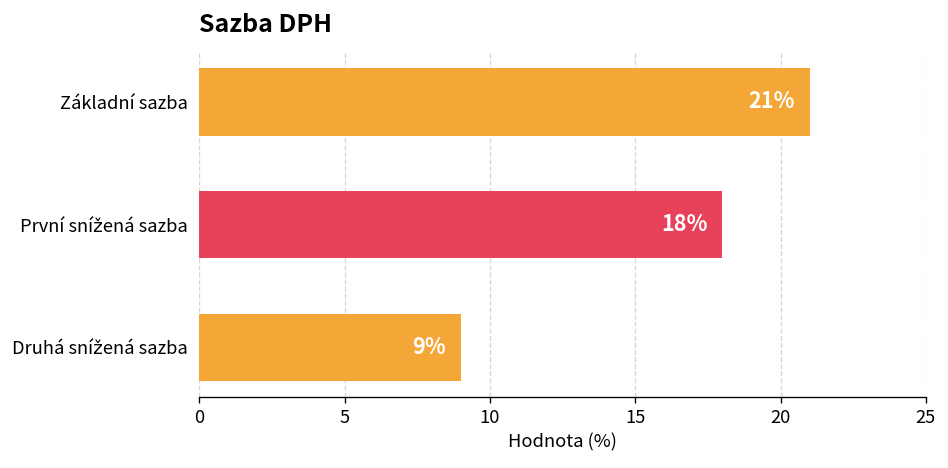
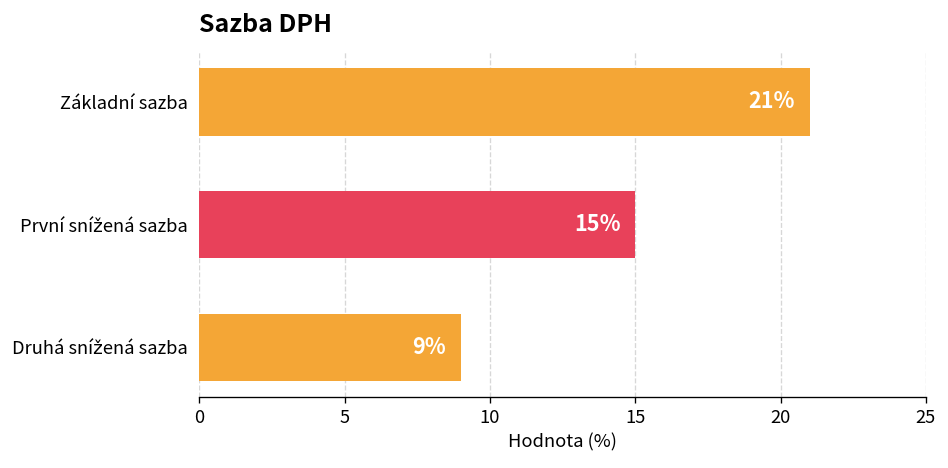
  {
    "Základní sazba": "21%",
-   "První snížená sazba": "18%",
+   "První snížená sazba": "15%",
    "Druhá snížená sazba": "9%"
  }
